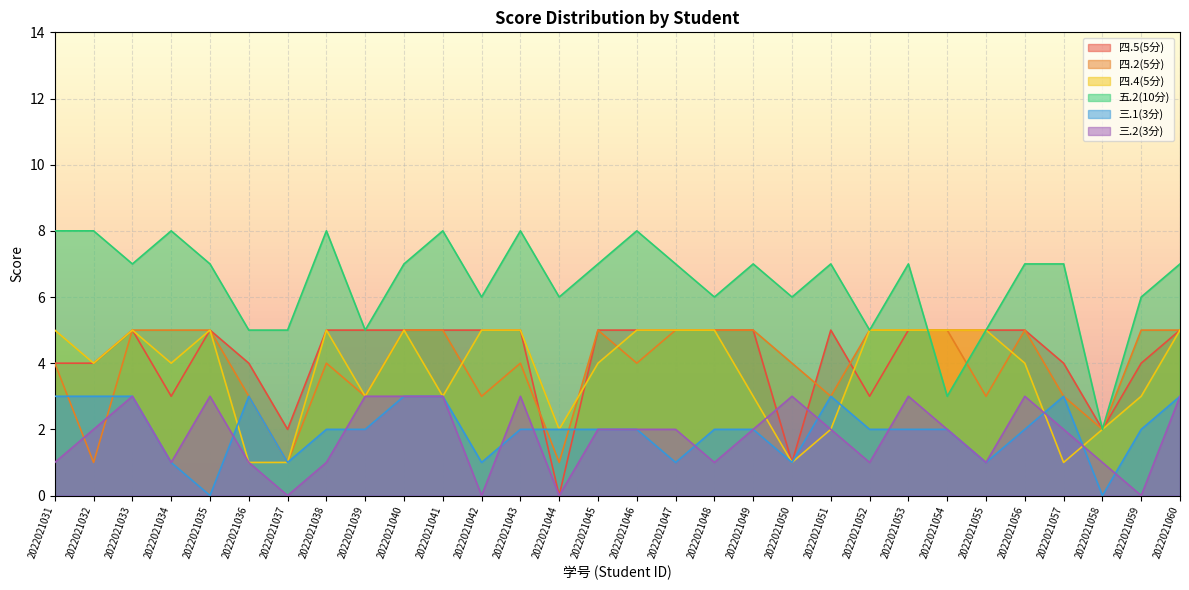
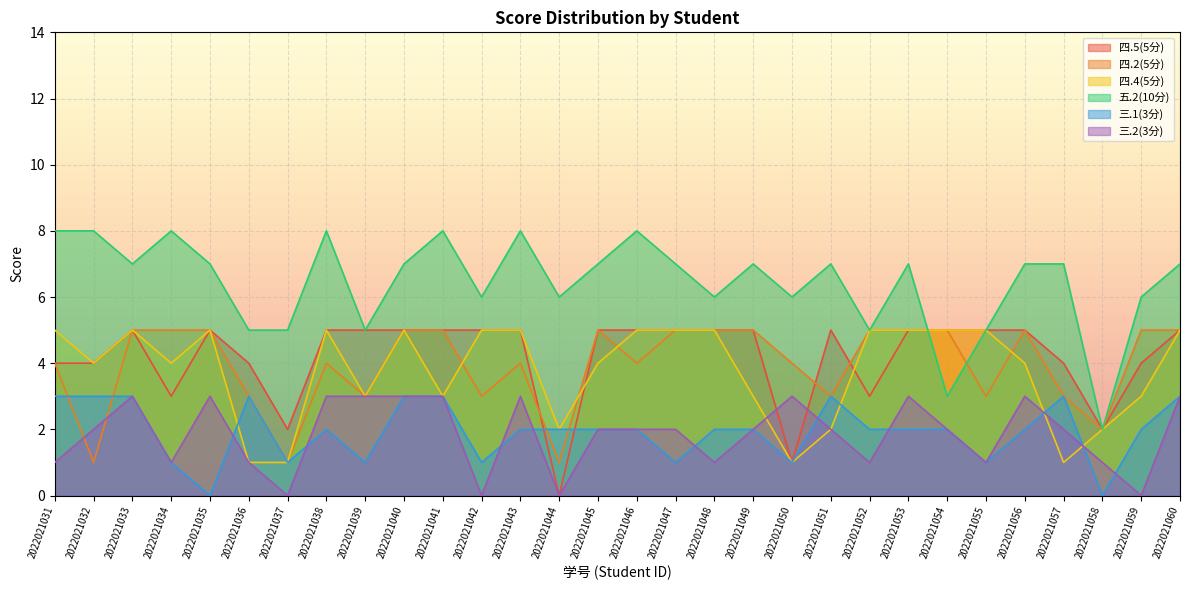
  {
    "五.2(10分)": {
      "2022021031": 8,
      "2022021032": 8,
      "2022021033": 7,
      "2022021034": 8,
      "2022021035": 7,
      "2022021036": 5,
      "2022021037": 5,
      "2022021038": 8,
      "2022021040": 7,
      "2022021041": 8,
      "2022021042": 6,
      "2022021043": 8,
      "2022021044": 6,
      "2022021045": 7,
      "2022021046": 8,
      "2022021047": 7,
      "2022021048": 6,
      "2022021049": 7,
      "2022021050": 6,
      "2022021051": 7,
      "2022021053": 7,
      "2022021054": 3,
      "2022021056": 7,
      "2022021057": 7,
      "2022021059": 6,
      "2022021060": 7
    },
    "三.1(3分)": {
      "2022021031": 3,
      "2022021032": 3,
      "2022021035": 0,
      "2022021038": 2,
-     "2022021039": 2,
+     "2022021039": 1,
      "2022021042": 1,
      "2022021043": 2,
      "2022021047": 1,
      "2022021048": 2,
      "2022021052": 2,
      "2022021053": 2,
      "2022021056": 2,
      "2022021058": 0,
      "2022021059": 2
    },
    "三.2(3分)": {
      "2022021031": 1,
      "2022021032": 2,
      "2022021035": 3,
      "2022021037": 0,
-     "2022021038": 1,
+     "2022021038": 3,
      "2022021042": 0,
      "2022021043": 3,
      "2022021047": 2,
      "2022021048": 1,
      "2022021050": 3,
      "2022021052": 1,
      "2022021053": 3,
      "2022021056": 3,
      "2022021057": 2,
      "2022021058": 1,
      "2022021059": 0
    }
  }
